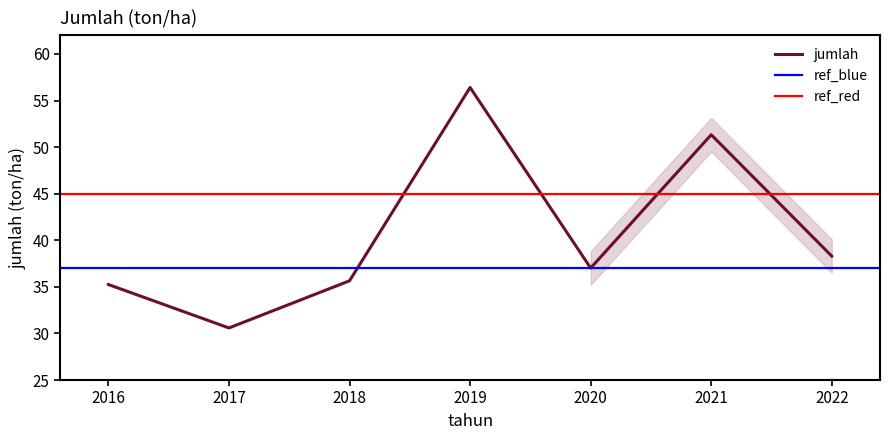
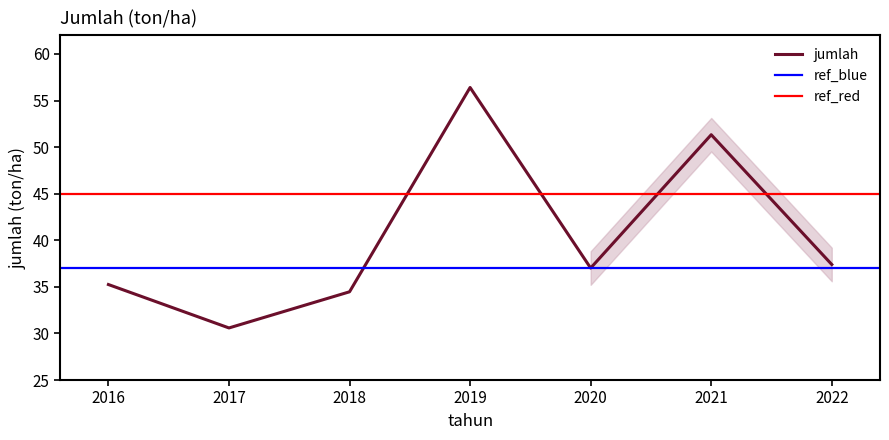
  {
    "jumlah": {
      "2016": 35,
      "2017": 31,
-     "2018": 36,
+     "2018": 34,
      "2019": 56,
      "2020": 37,
      "2021": 51,
-     "2022": 38
+     "2022": 37
    }
  }
